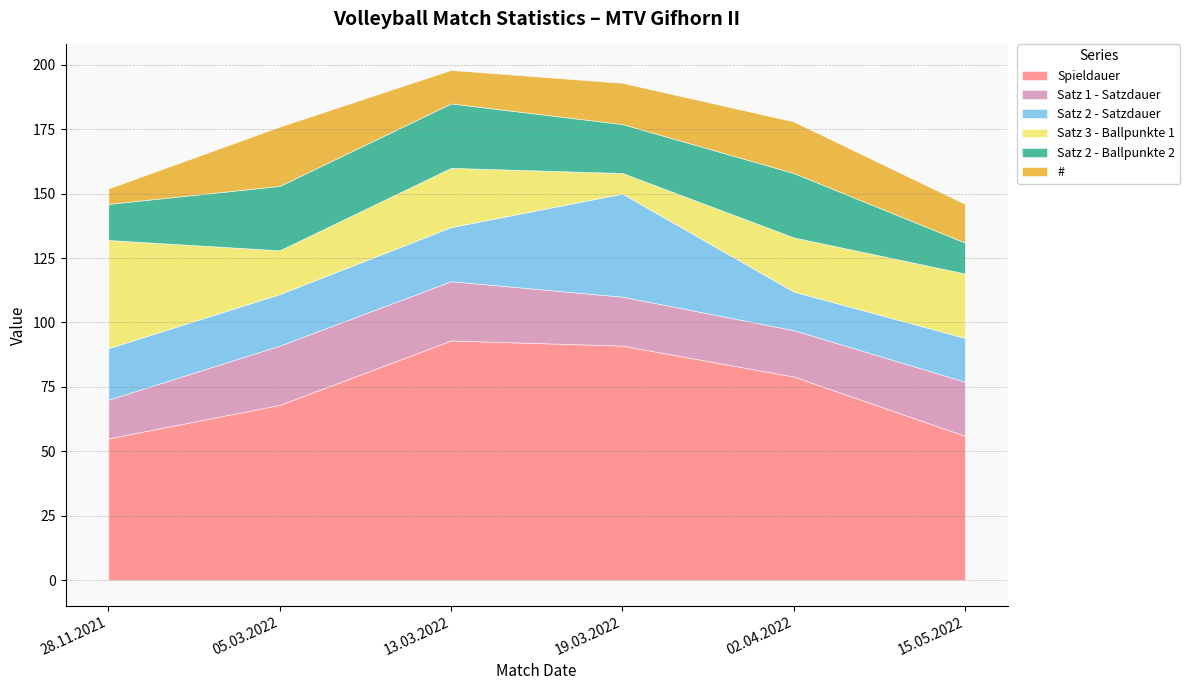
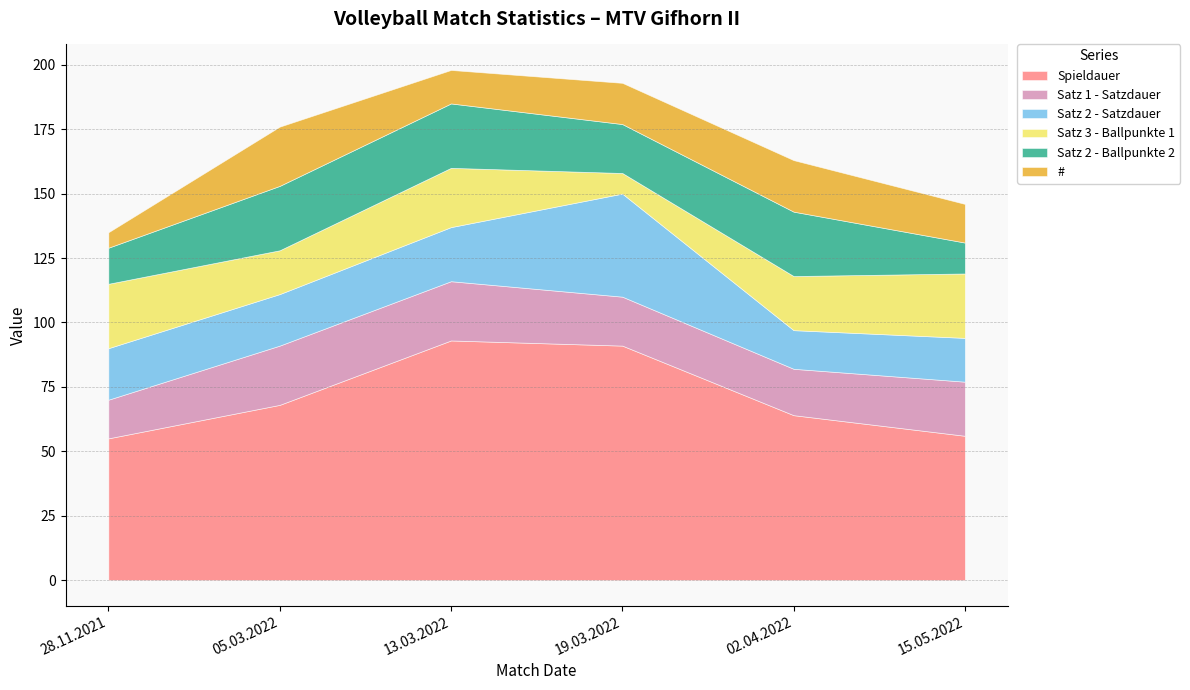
  {
    "Spieldauer": {
      "28.11.2021": 55,
      "05.03.2022": 68,
      "13.03.2022": 93,
      "19.03.2022": 91,
-     "02.04.2022": 79,
+     "02.04.2022": 64,
      "15.05.2022": 56
    },
    "Satz 1 - Satzdauer": {
      "28.11.2021": 15,
      "05.03.2022": 23,
      "13.03.2022": 23,
      "19.03.2022": 19,
      "02.04.2022": 18,
      "15.05.2022": 21
    },
    "Satz 2 - Satzdauer": {
      "28.11.2021": 20,
      "05.03.2022": 20,
      "13.03.2022": 21,
      "19.03.2022": 40,
      "02.04.2022": 15,
      "15.05.2022": 17
    },
    "Satz 3 - Ballpunkte 1": {
-     "28.11.2021": 42,
+     "28.11.2021": 25,
      "05.03.2022": 17,
      "13.03.2022": 23,
      "19.03.2022": 8,
      "02.04.2022": 21,
      "15.05.2022": 25
    },
    "Satz 2 - Ballpunkte 2": {
      "28.11.2021": 14,
      "05.03.2022": 25,
      "13.03.2022": 25,
      "19.03.2022": 19,
      "02.04.2022": 25,
      "15.05.2022": 12
    },
    "#": {
      "28.11.2021": 6,
      "05.03.2022": 23,
      "13.03.2022": 13,
      "19.03.2022": 16,
      "02.04.2022": 20,
      "15.05.2022": 15
    }
  }
